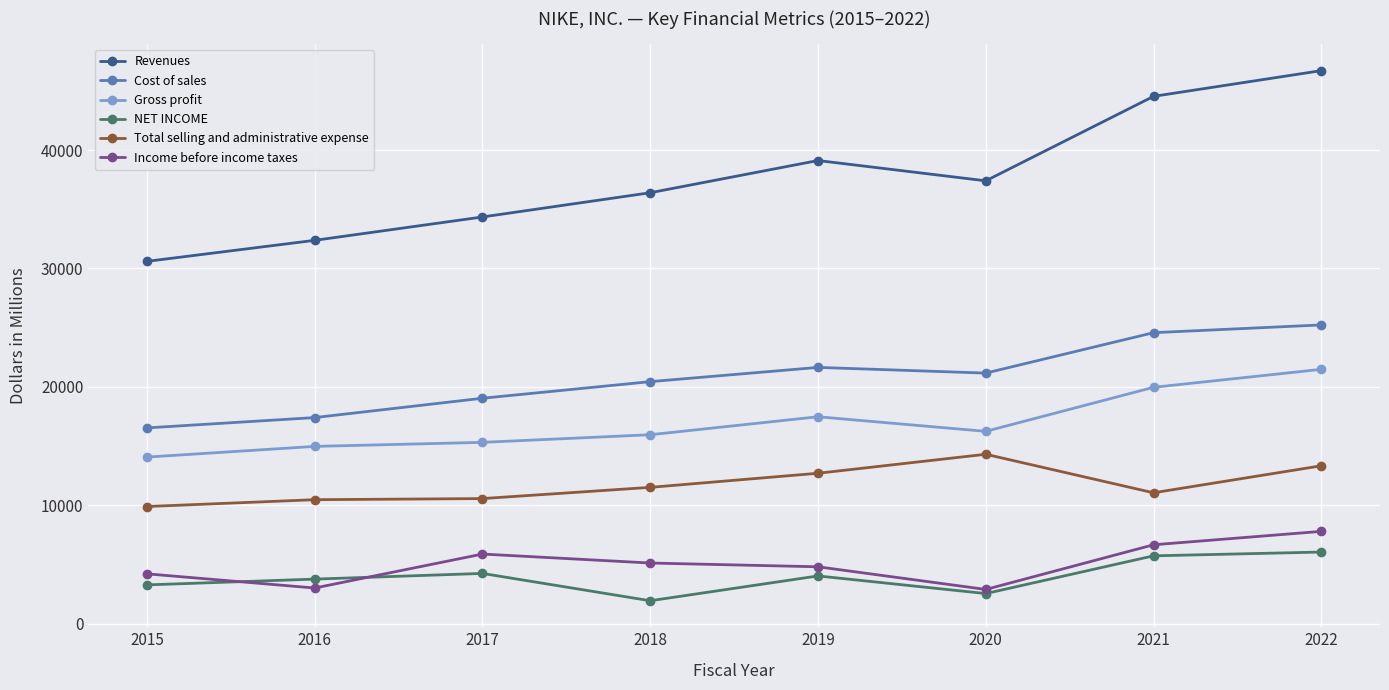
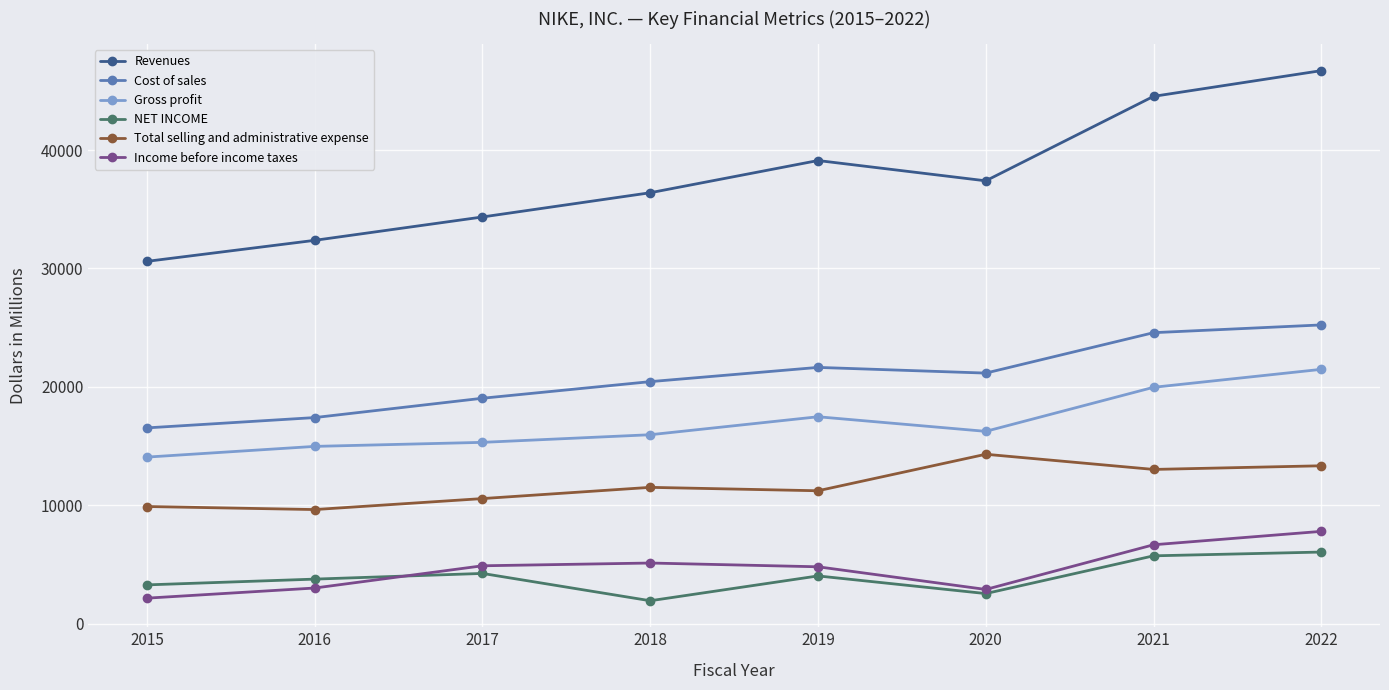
  {
    "Total selling and administrative expense": {
      "2015": 9900,
-     "2016": 10500,
+     "2016": 9600,
      "2017": 10600,
      "2018": 11500,
-     "2019": 12700,
+     "2019": 11200,
      "2020": 14300,
-     "2021": 11100,
+     "2021": 13000,
      "2022": 13300
    },
    "Income before income taxes": {
-     "2015": 4200,
+     "2015": 2200,
      "2016": 3000,
-     "2017": 5900,
+     "2017": 4900,
      "2018": 5100,
      "2019": 4800,
      "2020": 2900,
      "2021": 6700,
      "2022": 7800
    }
  }
